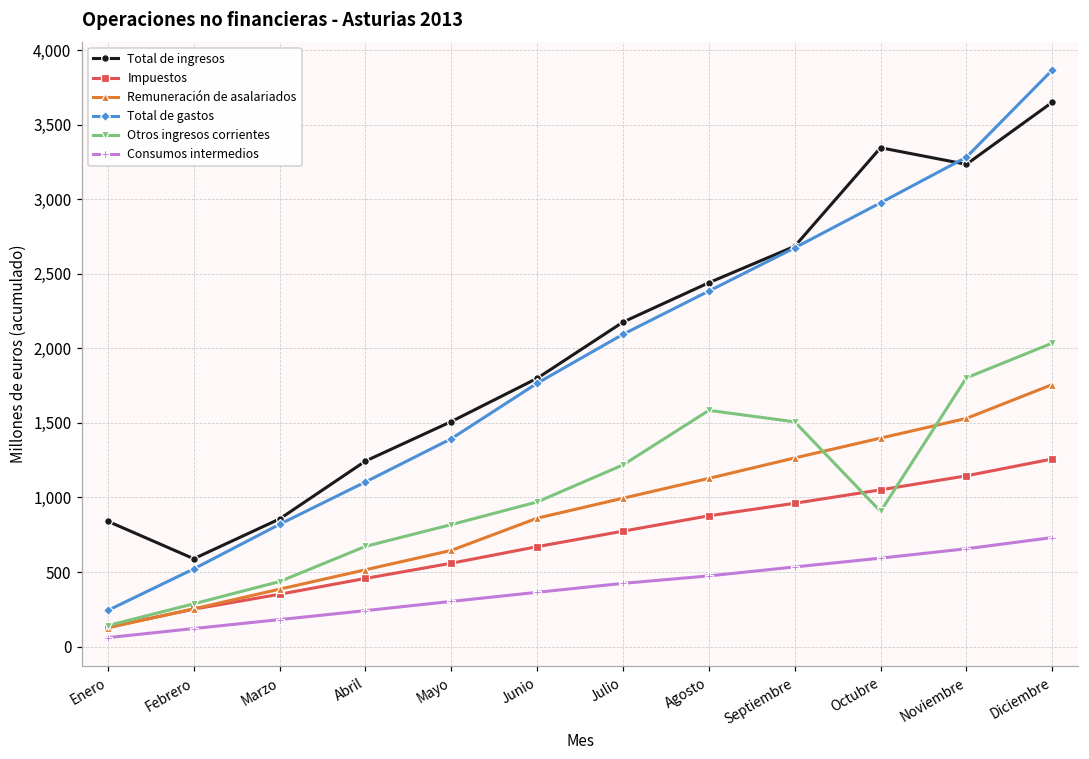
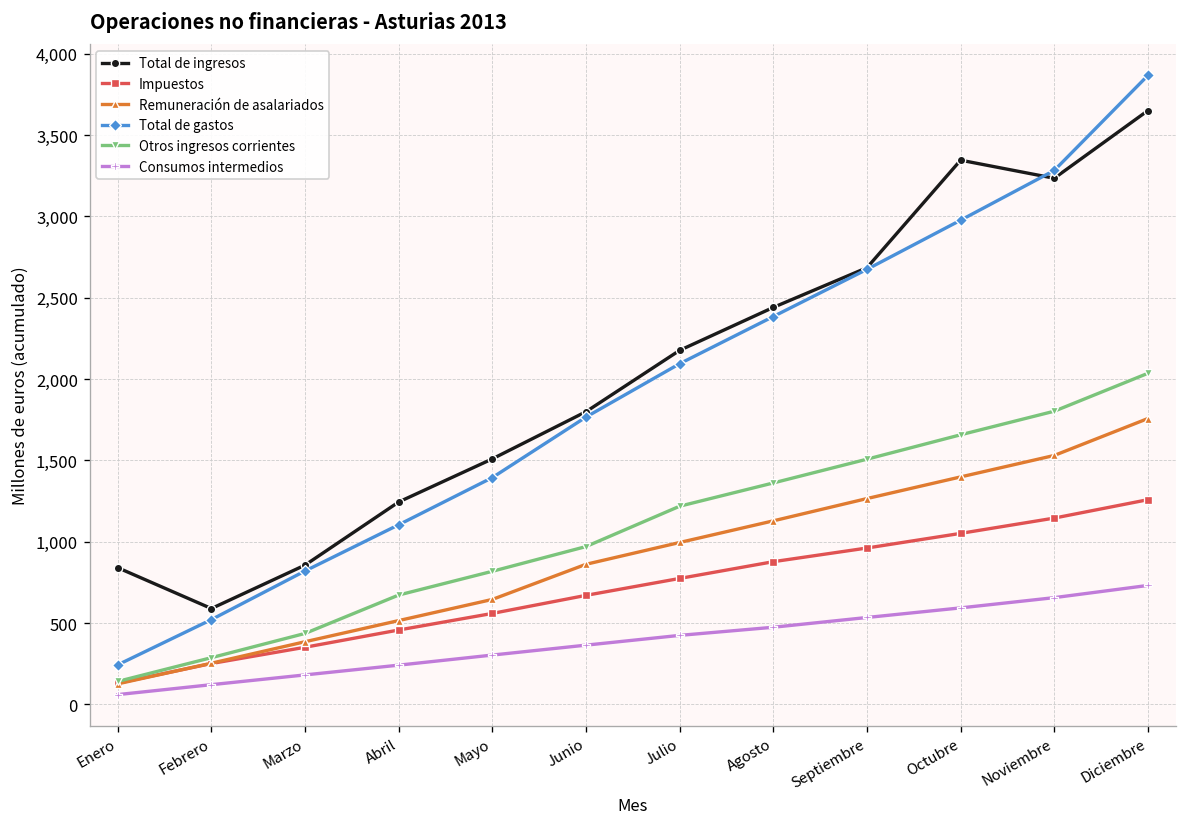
  {
    "Total de ingresos": {
      "Enero": "840",
      "Febrero": "590",
      "Marzo": "860",
      "Abril": "1,240",
      "Mayo": "1,510",
      "Junio": "1,800",
      "Julio": "2,180",
      "Agosto": "2,440",
      "Octubre": "3,350",
      "Noviembre": "3,230",
      "Diciembre": "3,650"
    },
    "Total de gastos": {
      "Enero": "240",
      "Febrero": "520",
      "Marzo": "820",
      "Abril": "1,100",
      "Mayo": "1,390",
      "Junio": "1,770",
      "Julio": "2,090",
      "Agosto": "2,380",
      "Octubre": "2,980",
      "Noviembre": "3,280",
      "Diciembre": "3,870"
    },
    "Otros ingresos corrientes": {
      "Febrero": "290",
      "Marzo": "440",
      "Abril": "670",
      "Mayo": "820",
      "Junio": "970",
      "Julio": "1,220",
-     "Agosto": "1,580",
+     "Agosto": "1,360",
      "Septiembre": "1,510",
-     "Octubre": "910",
+     "Octubre": "1,660",
      "Noviembre": "1,800",
      "Diciembre": "2,040"
    },
    "Consumos intermedios": {
      "Enero": "60",
      "Febrero": "120",
      "Marzo": "180",
      "Abril": "240",
      "Mayo": "300",
      "Junio": "360",
      "Julio": "420",
      "Agosto": "470",
      "Septiembre": "530",
      "Octubre": "590",
      "Noviembre": "660",
      "Diciembre": "730"
    }
  }
